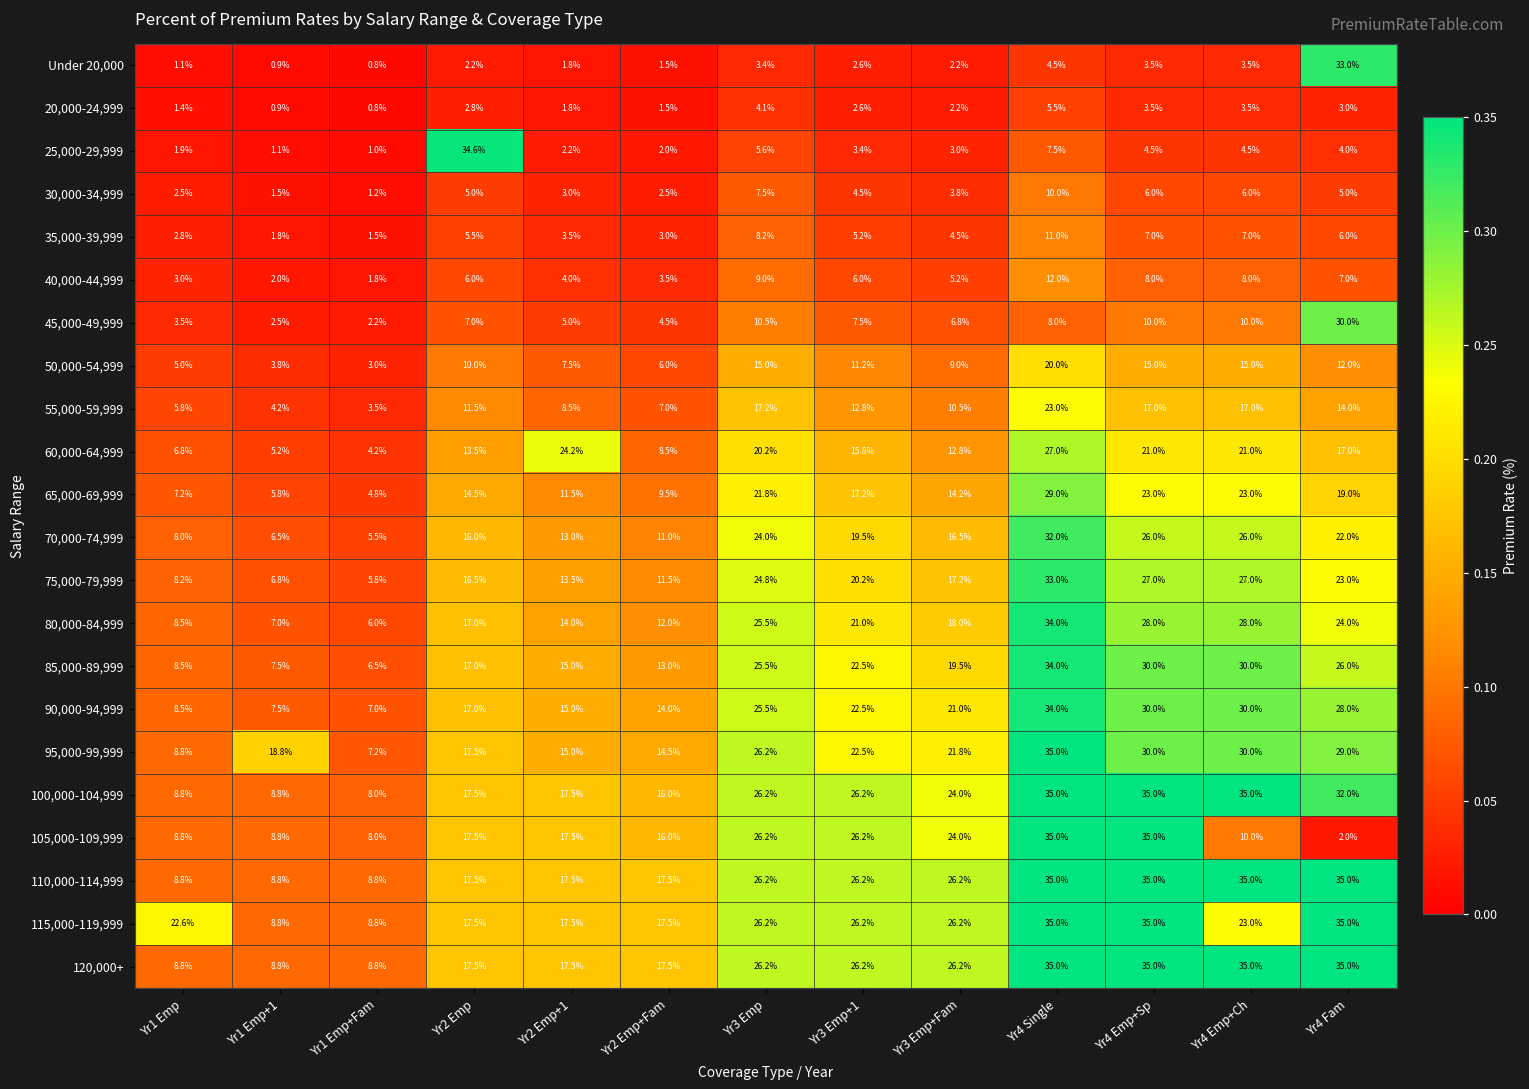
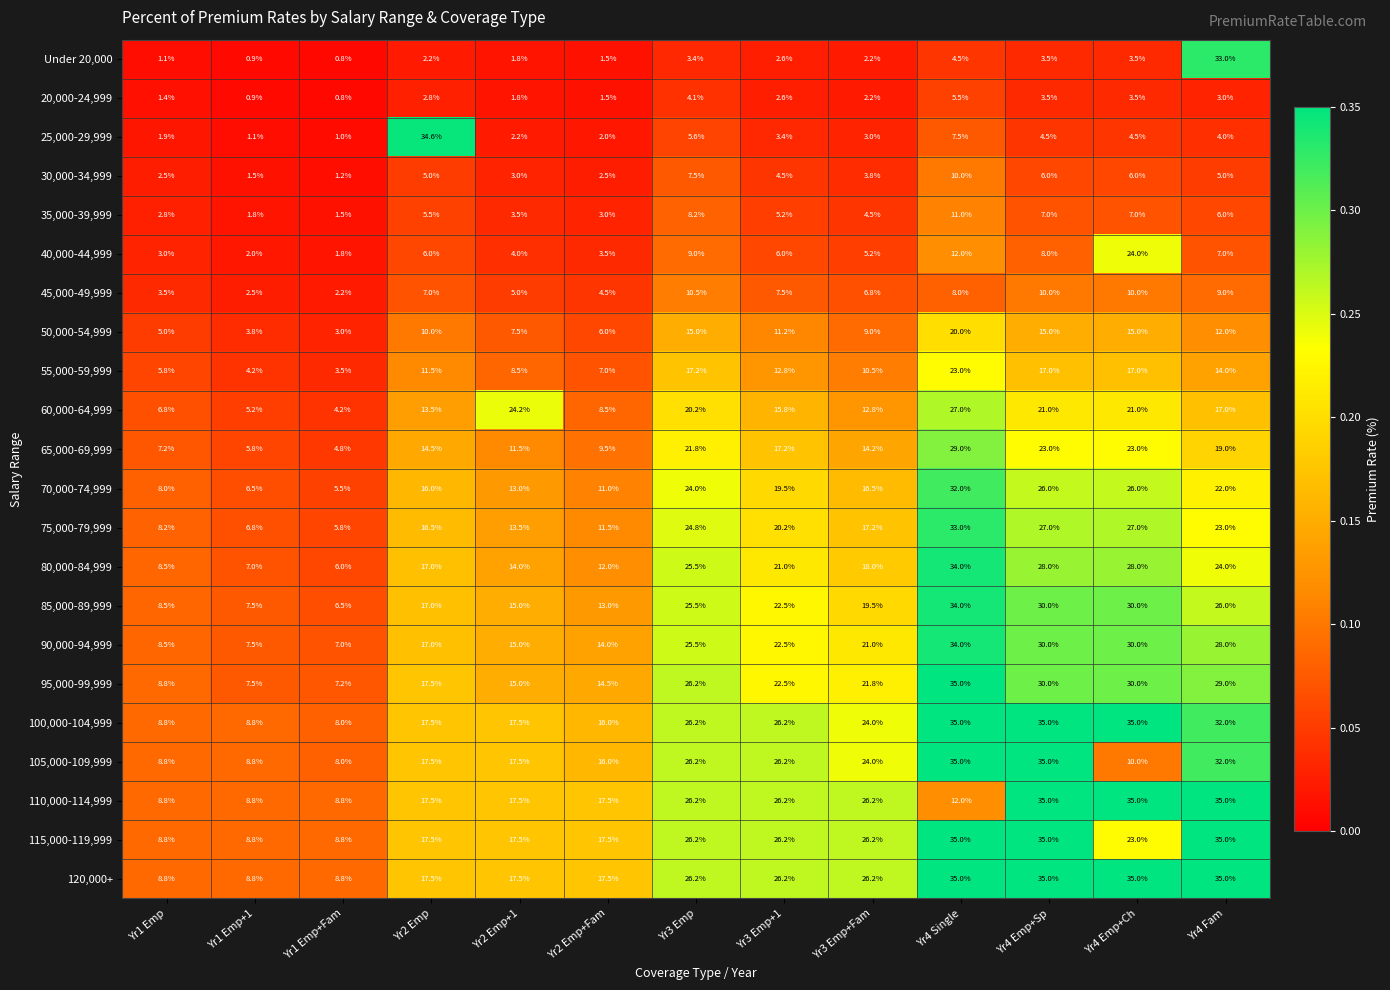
  {
    "40,000-44,999": {
      "Yr1 Emp": "3.0%",
      "Yr1 Emp+1": "2.0%",
      "Yr1 Emp+Fam": "1.8%",
      "Yr2 Emp": "6.0%",
      "Yr2 Emp+1": "4.0%",
      "Yr2 Emp+Fam": "3.5%",
      "Yr3 Emp": "9.0%",
      "Yr3 Emp+1": "6.0%",
      "Yr3 Emp+Fam": "5.2%",
      "Yr4 Single": "12.0%",
      "Yr4 Emp+Sp": "8.0%",
-     "Yr4 Emp+Ch": "8.0%",
+     "Yr4 Emp+Ch": "24.0%",
      "Yr4 Fam": "7.0%"
    },
    "45,000-49,999": {
      "Yr1 Emp": "3.5%",
      "Yr1 Emp+1": "2.5%",
      "Yr1 Emp+Fam": "2.2%",
      "Yr2 Emp": "7.0%",
      "Yr2 Emp+1": "5.0%",
      "Yr2 Emp+Fam": "4.5%",
      "Yr3 Emp": "10.5%",
      "Yr3 Emp+1": "7.5%",
      "Yr3 Emp+Fam": "6.8%",
      "Yr4 Single": "8.0%",
      "Yr4 Emp+Sp": "10.0%",
      "Yr4 Emp+Ch": "10.0%",
-     "Yr4 Fam": "30.0%"
+     "Yr4 Fam": "9.0%"
    },
    "95,000-99,999": {
      "Yr1 Emp": "8.8%",
-     "Yr1 Emp+1": "18.8%",
+     "Yr1 Emp+1": "7.5%",
      "Yr1 Emp+Fam": "7.2%",
      "Yr2 Emp": "17.5%",
      "Yr2 Emp+1": "15.0%",
      "Yr2 Emp+Fam": "14.5%",
      "Yr3 Emp": "26.2%",
      "Yr3 Emp+1": "22.5%",
      "Yr3 Emp+Fam": "21.8%",
      "Yr4 Single": "35.0%",
      "Yr4 Emp+Sp": "30.0%",
      "Yr4 Emp+Ch": "30.0%",
      "Yr4 Fam": "29.0%"
    },
    "105,000-109,999": {
      "Yr1 Emp": "8.8%",
      "Yr1 Emp+1": "8.8%",
      "Yr1 Emp+Fam": "8.0%",
      "Yr2 Emp": "17.5%",
      "Yr2 Emp+1": "17.5%",
      "Yr2 Emp+Fam": "16.0%",
      "Yr3 Emp": "26.2%",
      "Yr3 Emp+1": "26.2%",
      "Yr3 Emp+Fam": "24.0%",
      "Yr4 Single": "35.0%",
      "Yr4 Emp+Sp": "35.0%",
      "Yr4 Emp+Ch": "10.0%",
-     "Yr4 Fam": "2.0%"
+     "Yr4 Fam": "32.0%"
    },
    "110,000-114,999": {
      "Yr1 Emp": "8.8%",
      "Yr1 Emp+1": "8.8%",
      "Yr1 Emp+Fam": "8.8%",
      "Yr2 Emp": "17.5%",
      "Yr2 Emp+1": "17.5%",
      "Yr2 Emp+Fam": "17.5%",
      "Yr3 Emp": "26.2%",
      "Yr3 Emp+1": "26.2%",
      "Yr3 Emp+Fam": "26.2%",
-     "Yr4 Single": "35.0%",
+     "Yr4 Single": "12.0%",
      "Yr4 Emp+Sp": "35.0%",
      "Yr4 Emp+Ch": "35.0%",
      "Yr4 Fam": "35.0%"
    },
    "115,000-119,999": {
-     "Yr1 Emp": "22.6%",
+     "Yr1 Emp": "8.8%",
      "Yr1 Emp+1": "8.8%",
      "Yr1 Emp+Fam": "8.8%",
      "Yr2 Emp": "17.5%",
      "Yr2 Emp+1": "17.5%",
      "Yr2 Emp+Fam": "17.5%",
      "Yr3 Emp": "26.2%",
      "Yr3 Emp+1": "26.2%",
      "Yr3 Emp+Fam": "26.2%",
      "Yr4 Single": "35.0%",
      "Yr4 Emp+Sp": "35.0%",
      "Yr4 Emp+Ch": "23.0%",
      "Yr4 Fam": "35.0%"
    }
  }
